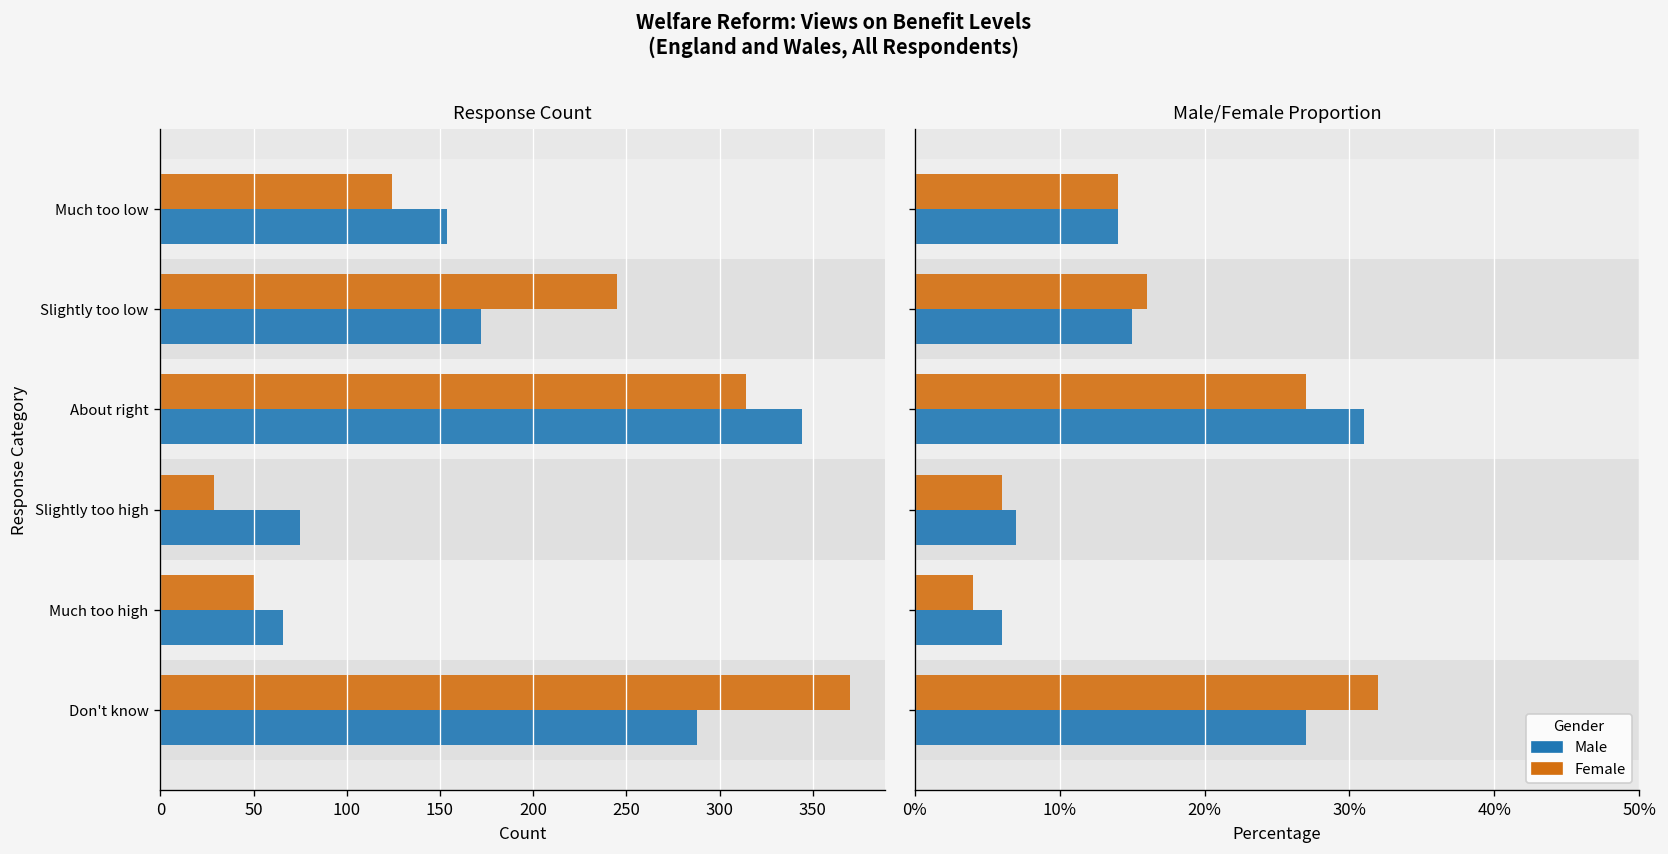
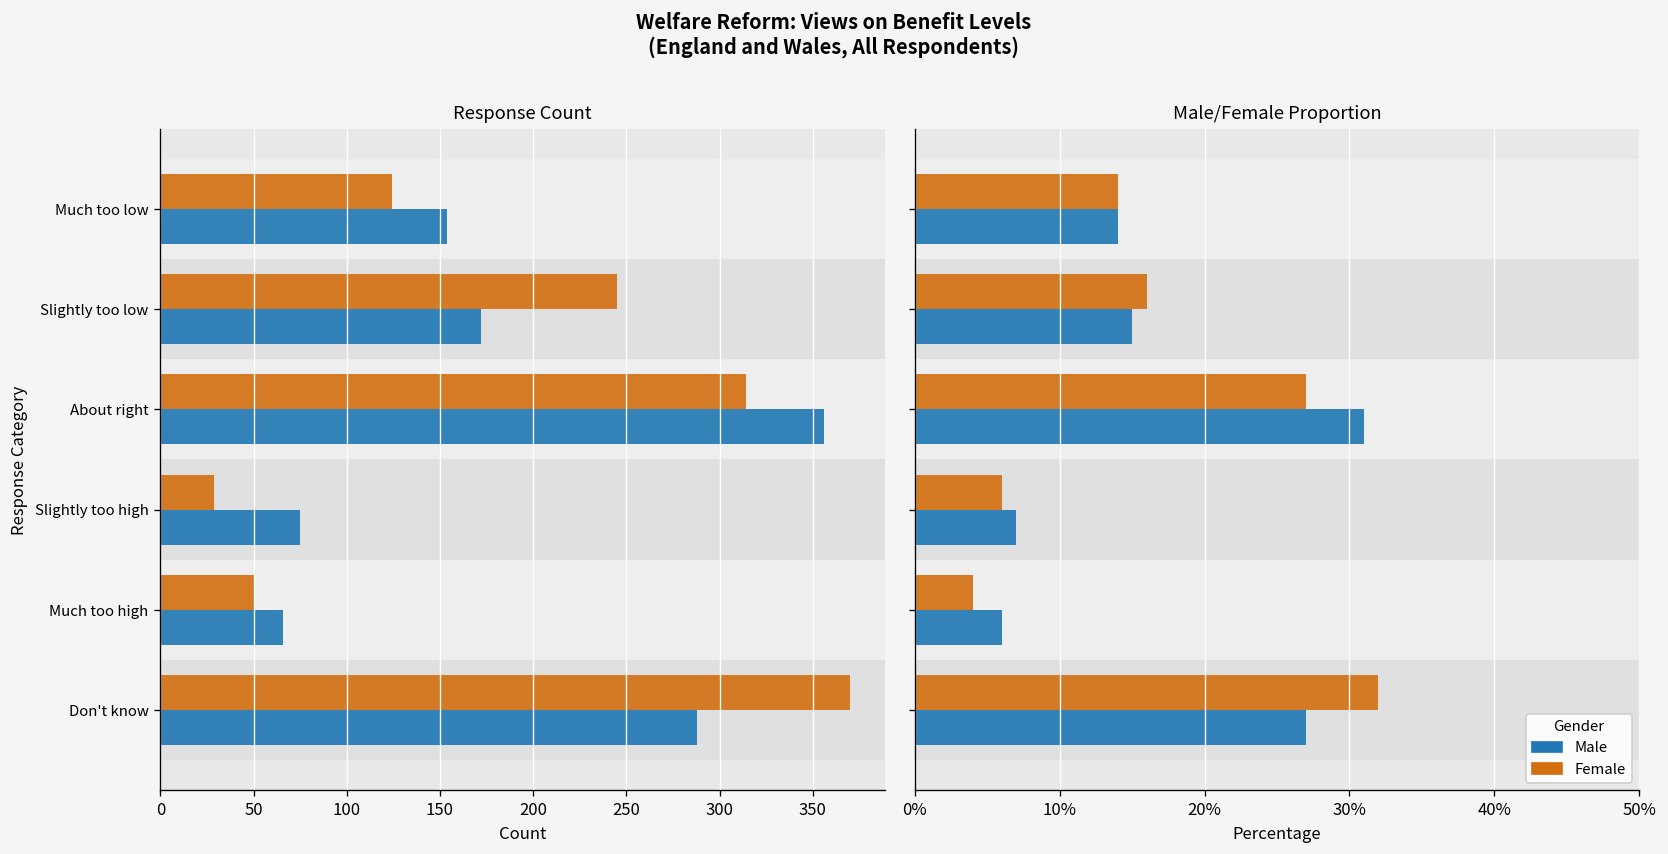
  {
    "Response Count": {
      "Male": {
        "Much too low": 154,
        "Slightly too low": 172,
-       "About right": 344,
+       "About right": 356,
        "Slightly too high": 75,
        "Much too high": 66,
        "Don't know": 288
      },
      "Female": {
        "Much too low": 124,
        "Slightly too low": 245,
        "About right": 314,
        "Slightly too high": 29,
        "Much too high": 50,
        "Don't know": 370
      }
    }
  }
